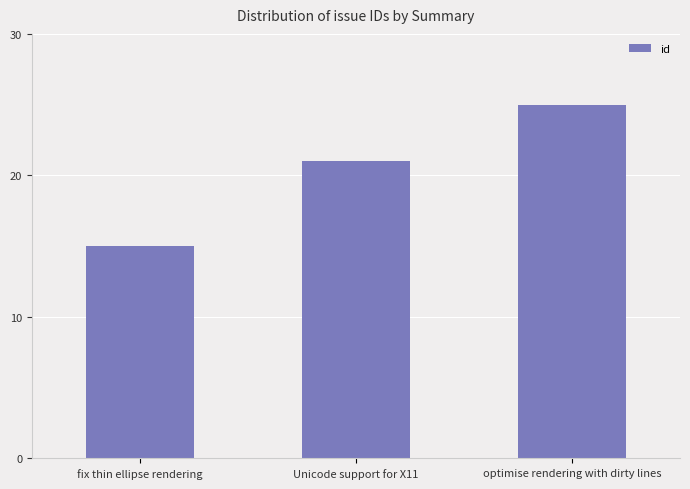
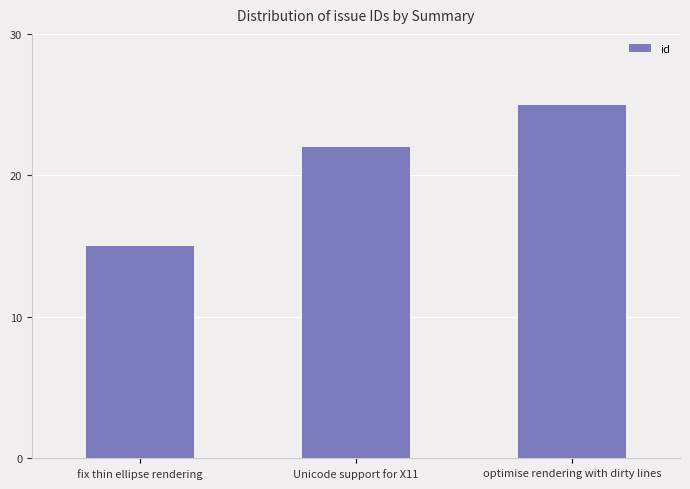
  {
    "fix thin ellipse rendering": 15,
-   "Unicode support for X11": 21,
+   "Unicode support for X11": 22,
    "optimise rendering with dirty lines": 25
  }
